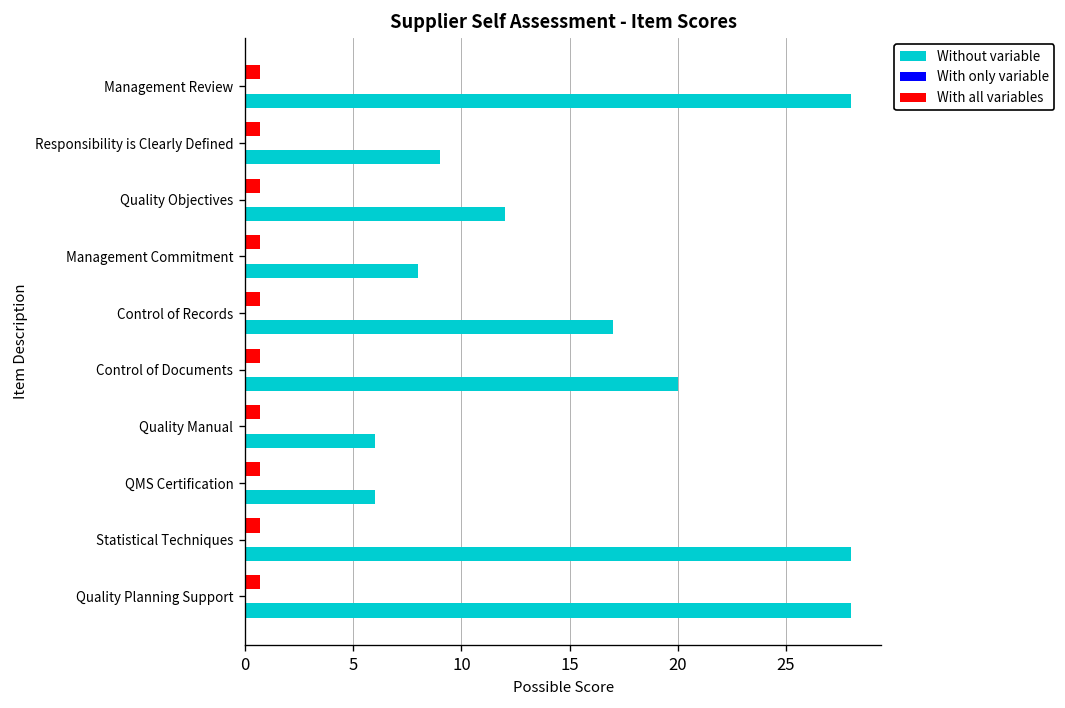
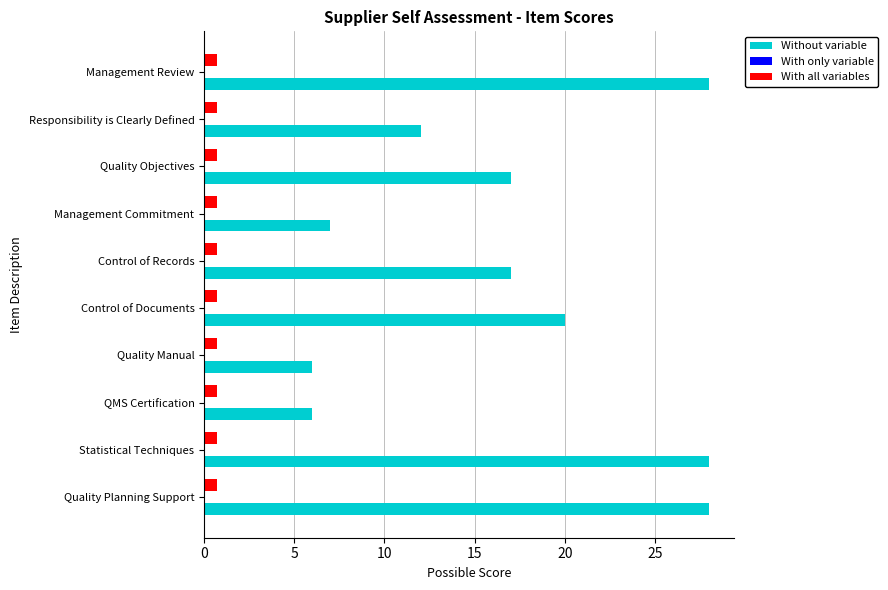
  {
    "Without variable": {
      "Management Review": 28,
-     "Responsibility is Clearly Defined": 9,
-     "Quality Objectives": 12,
-     "Management Commitment": 8,
+     "Responsibility is Clearly Defined": 12,
+     "Quality Objectives": 17,
+     "Management Commitment": 7,
      "Control of Records": 17,
      "Control of Documents": 20,
      "Quality Manual": 6,
      "QMS Certification": 6,
      "Statistical Techniques": 28,
      "Quality Planning Support": 28
    },
    "With only variable": {
      "Management Review": 0,
      "Responsibility is Clearly Defined": 0,
      "Quality Objectives": 0,
      "Management Commitment": 0,
      "Control of Records": 0,
      "Control of Documents": 0,
      "Quality Manual": 0,
      "QMS Certification": 0,
      "Statistical Techniques": 0,
      "Quality Planning Support": 0
    },
    "With all variables": {
      "Management Review": 0.7,
      "Responsibility is Clearly Defined": 0.7,
      "Quality Objectives": 0.7,
      "Management Commitment": 0.7,
      "Control of Records": 0.7,
      "Control of Documents": 0.7,
      "Quality Manual": 0.7,
      "QMS Certification": 0.7,
      "Statistical Techniques": 0.7,
      "Quality Planning Support": 0.7
    }
  }
